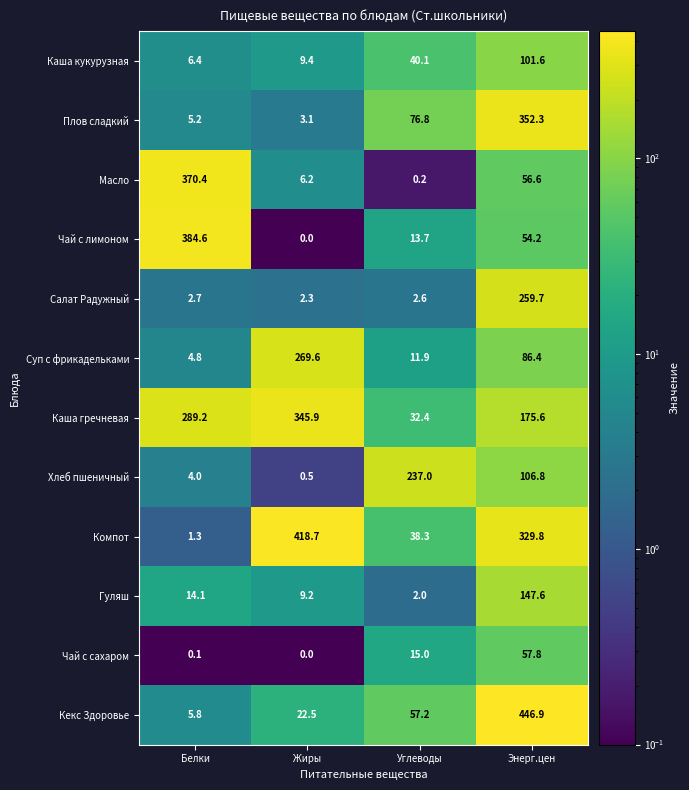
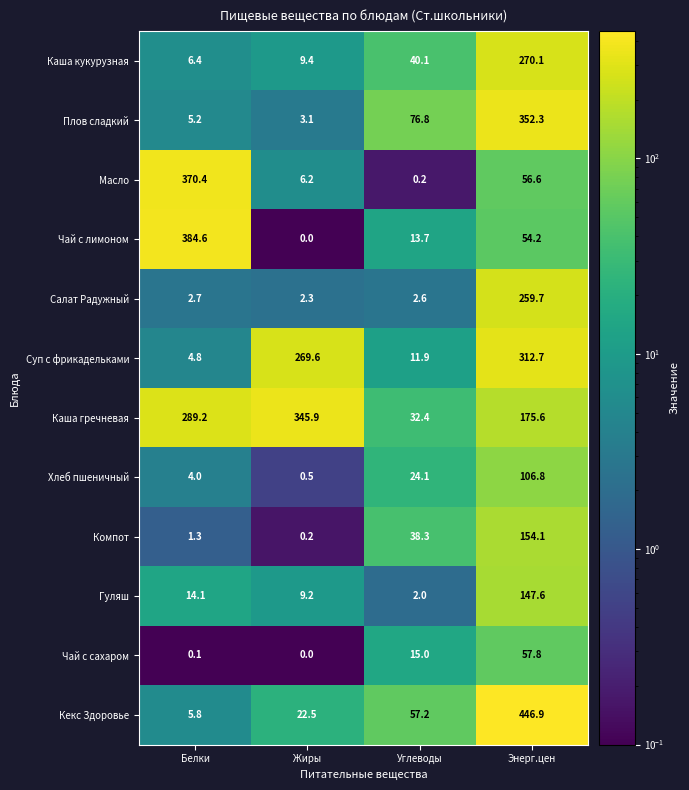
  {
    "Каша кукурузная": {
      "Белки": 6.4,
      "Жиры": 9.4,
      "Углеводы": 40.1,
-     "Энерг.цен": 101.6
+     "Энерг.цен": 270.1
    },
    "Плов сладкий": {
      "Белки": 5.2,
      "Жиры": 3.1,
      "Углеводы": 76.8,
      "Энерг.цен": 352.3
    },
    "Масло": {
      "Белки": 370.4,
      "Жиры": 6.2,
      "Углеводы": 0.2,
      "Энерг.цен": 56.6
    },
    "Чай с лимоном": {
      "Белки": 384.6,
      "Жиры": 0.0,
      "Углеводы": 13.7,
      "Энерг.цен": 54.2
    },
    "Салат Радужный": {
      "Белки": 2.7,
      "Жиры": 2.3,
      "Углеводы": 2.6,
      "Энерг.цен": 259.7
    },
    "Суп с фрикадельками": {
      "Белки": 4.8,
      "Жиры": 269.6,
      "Углеводы": 11.9,
-     "Энерг.цен": 86.4
+     "Энерг.цен": 312.7
    },
    "Каша гречневая": {
      "Белки": 289.2,
      "Жиры": 345.9,
      "Углеводы": 32.4,
      "Энерг.цен": 175.6
    },
    "Хлеб пшеничный": {
      "Белки": 4.0,
      "Жиры": 0.5,
-     "Углеводы": 237.0,
+     "Углеводы": 24.1,
      "Энерг.цен": 106.8
    },
    "Компот": {
      "Белки": 1.3,
-     "Жиры": 418.7,
+     "Жиры": 0.2,
      "Углеводы": 38.3,
-     "Энерг.цен": 329.8
+     "Энерг.цен": 154.1
    },
    "Гуляш": {
      "Белки": 14.1,
      "Жиры": 9.2,
      "Углеводы": 2.0,
      "Энерг.цен": 147.6
    },
    "Чай с сахаром": {
      "Белки": 0.1,
      "Жиры": 0.0,
      "Углеводы": 15.0,
      "Энерг.цен": 57.8
    },
    "Кекс Здоровье": {
      "Белки": 5.8,
      "Жиры": 22.5,
      "Углеводы": 57.2,
      "Энерг.цен": 446.9
    }
  }
